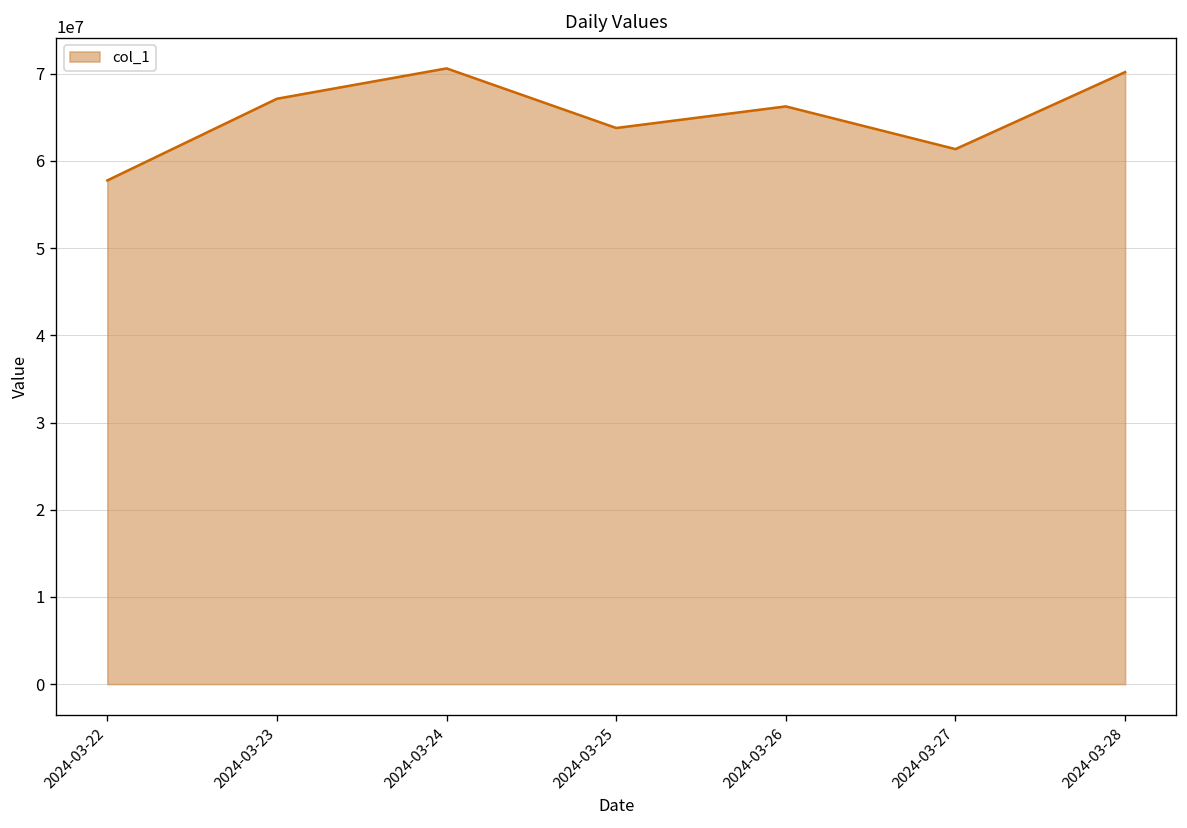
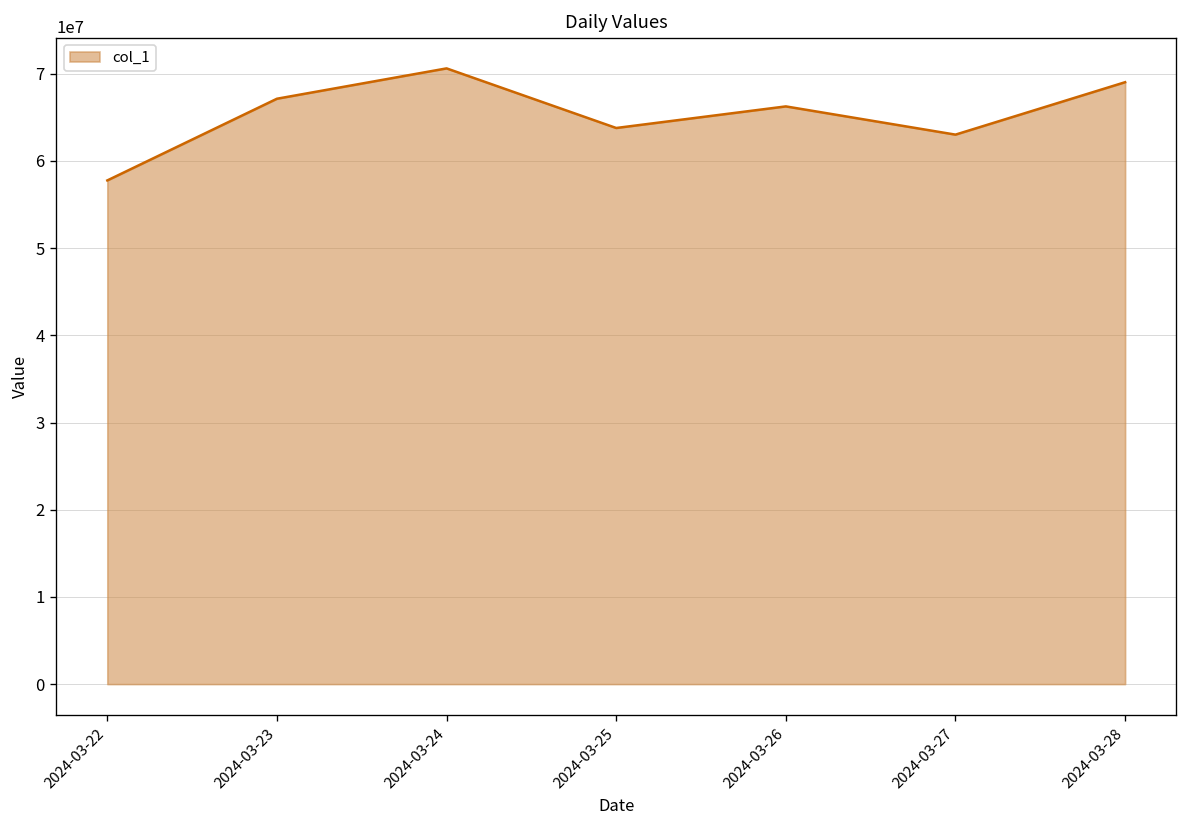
  {
    "2024-03-22": 58000000,
    "2024-03-23": 67000000,
    "2024-03-24": 71000000,
    "2024-03-25": 64000000,
    "2024-03-26": 66000000,
-   "2024-03-27": 61000000,
-   "2024-03-28": 70000000
+   "2024-03-27": 63000000,
+   "2024-03-28": 69000000
  }
